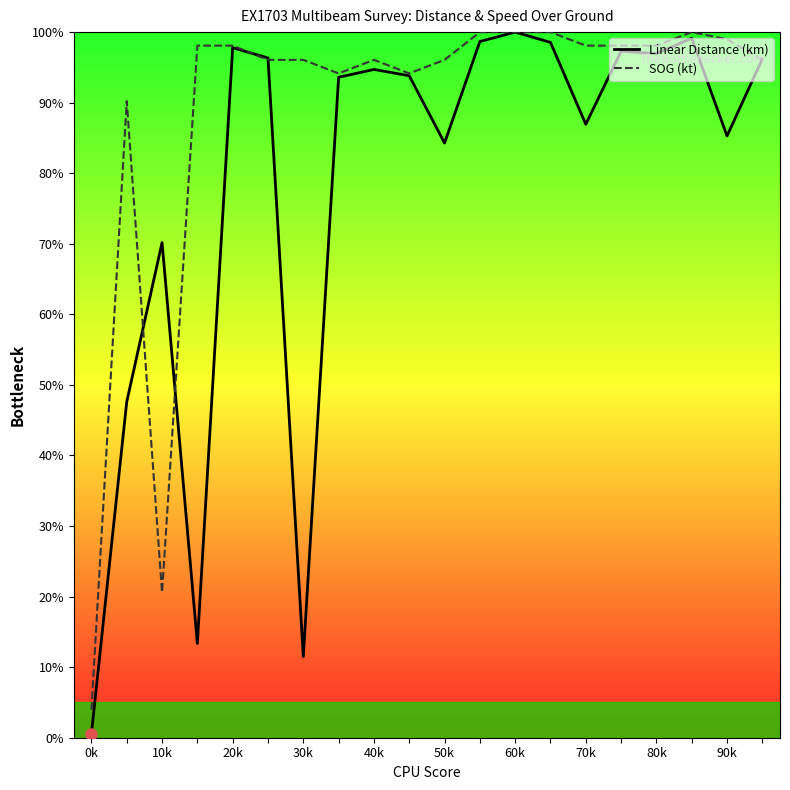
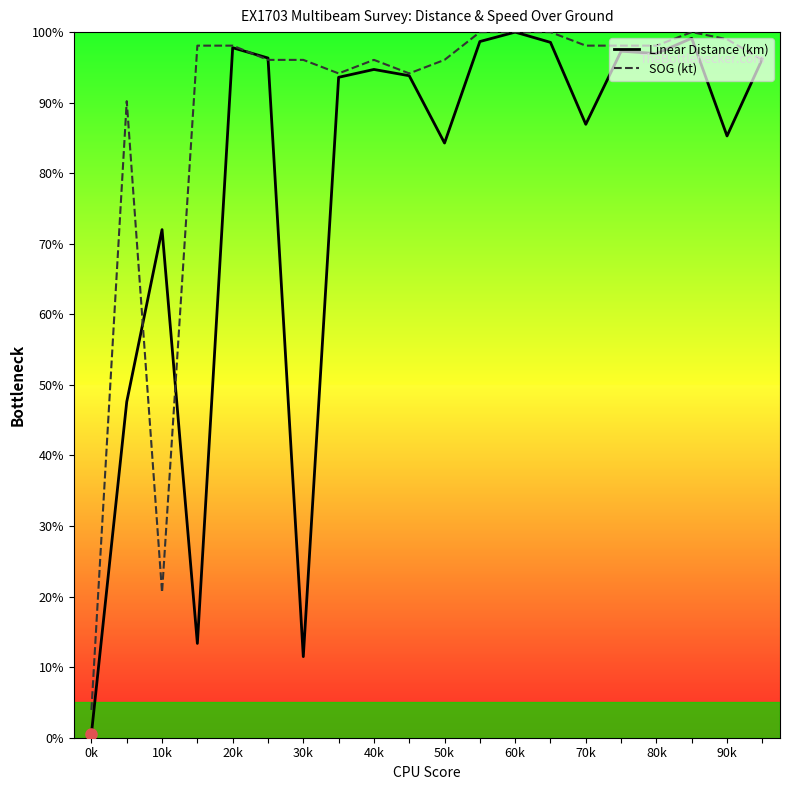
  {
    "Linear Distance (km)": {
-     "10k": "70%",
+     "10k": "72%",
      "30k": "11%",
      "40k": "95%",
      "50k": "84%",
      "70k": "87%",
      "90k": "85%"
    },
    "SOG (kt)": {
      "10k": "21%",
      "30k": "96%",
      "40k": "96%",
      "50k": "96%",
      "70k": "98%"
    }
  }
